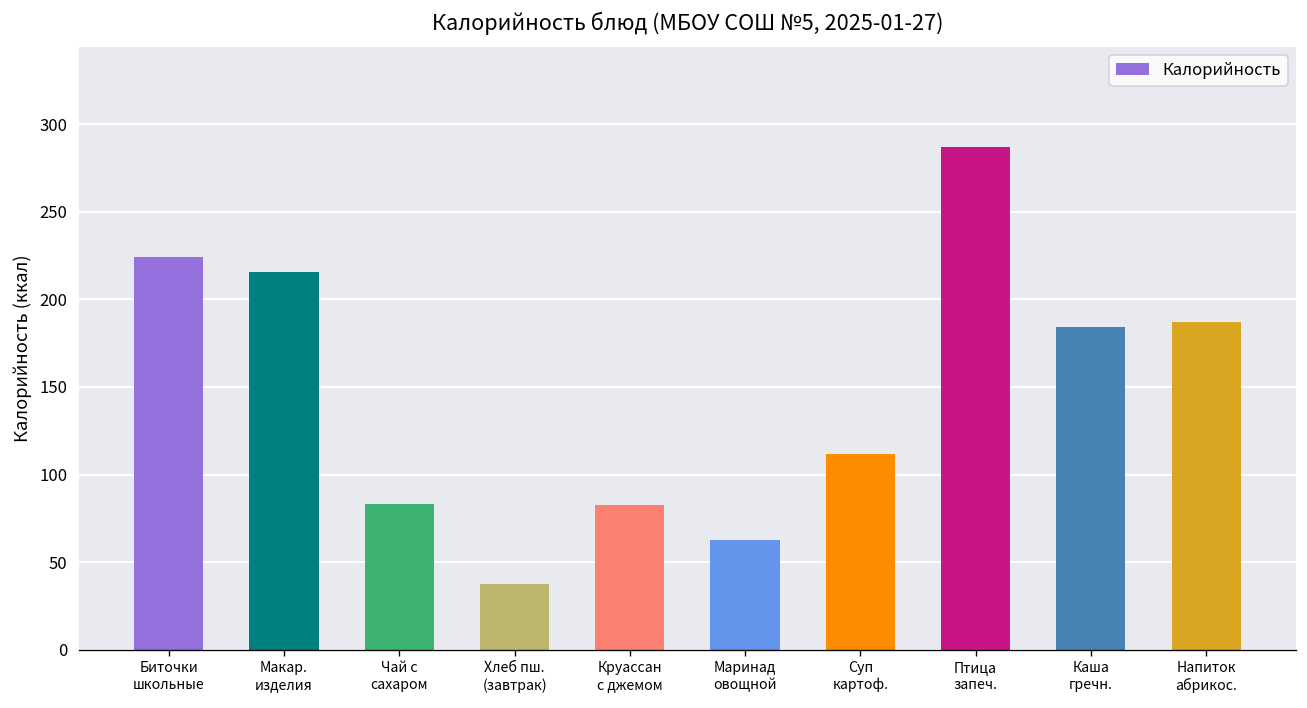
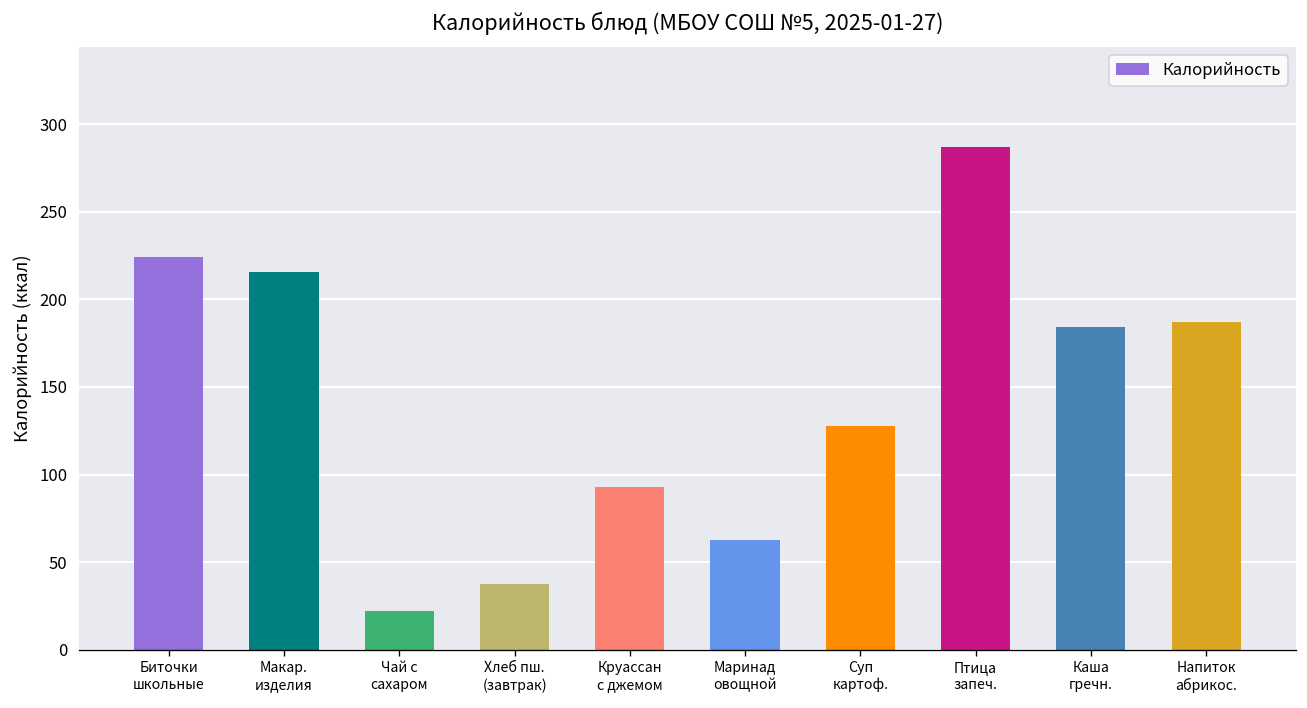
  {
    "Биточки школьные": 224,
    "Макар. изделия": 215,
-   "Чай с сахаром": 83,
+   "Чай с сахаром": 22,
    "Хлеб пш. (завтрак)": 38,
-   "Круассан с джемом": 83,
+   "Круассан с джемом": 93,
    "Маринад овощной": 63,
-   "Суп картоф.": 112,
+   "Суп картоф.": 128,
    "Птица запеч.": 287,
    "Каша гречн.": 184,
    "Напиток абрикос.": 187
  }
